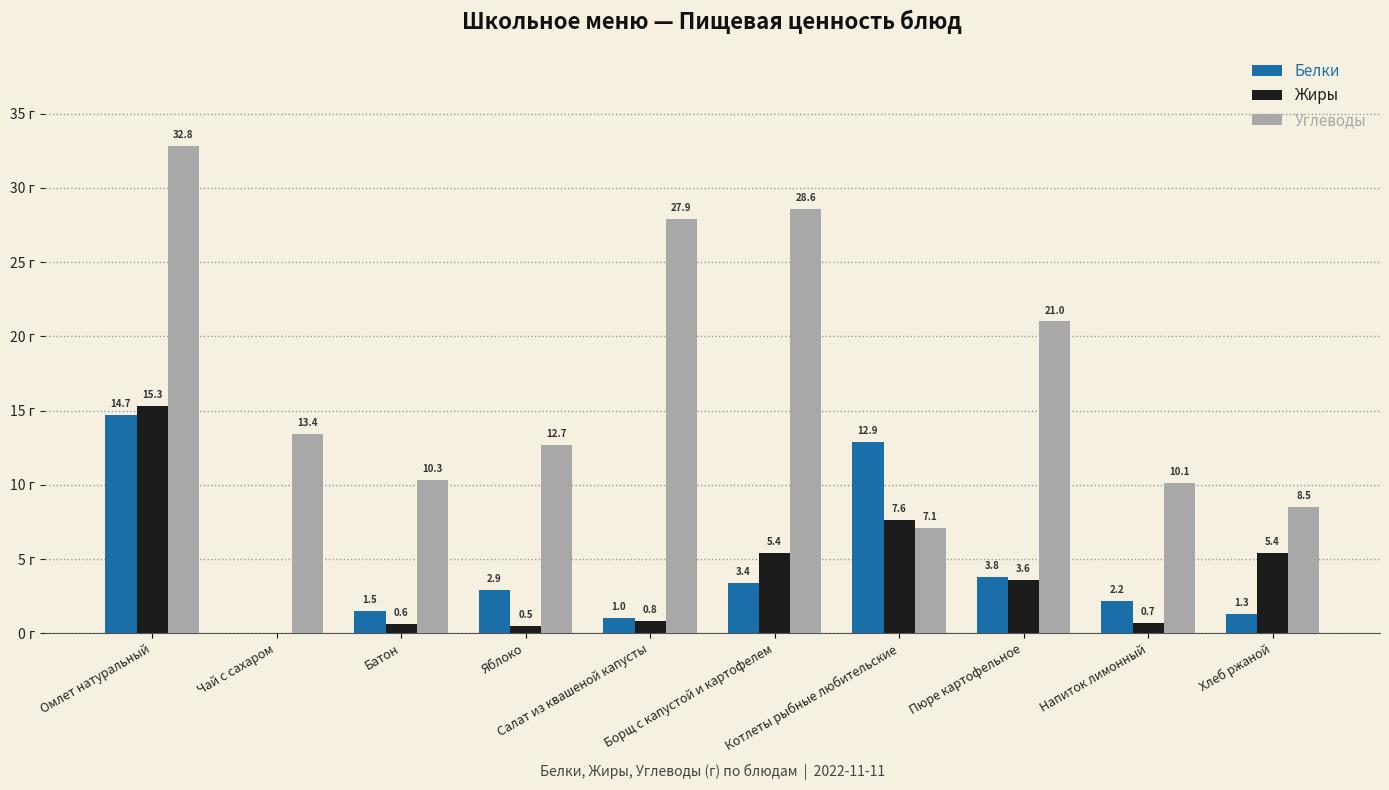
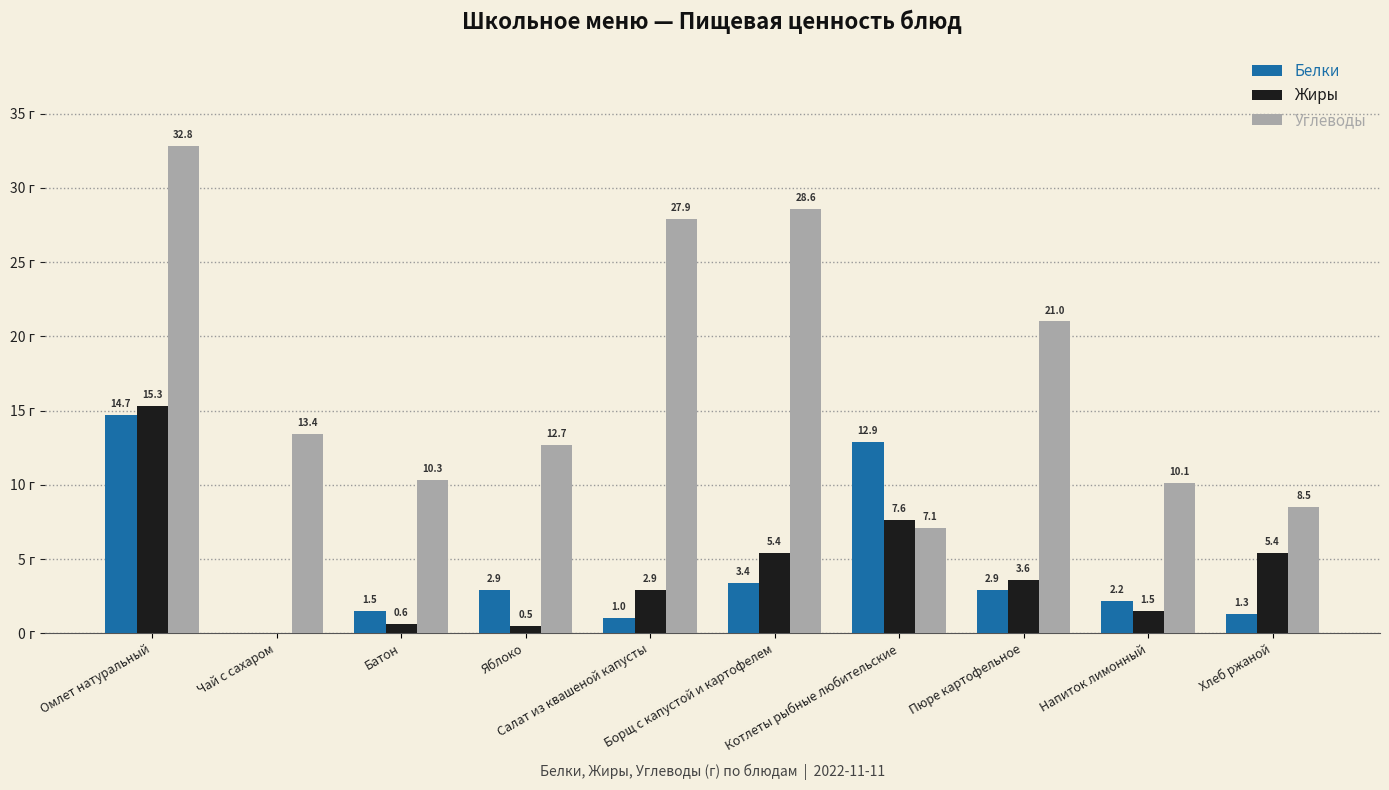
  {
    "Белки": {
      "Омлет натуральный": 14.7,
      "Батон": 1.5,
      "Яблоко": 2.9,
      "Салат из квашеной капусты": 1.0,
      "Борщ с капустой и картофелем": 3.4,
      "Котлеты рыбные любительские": 12.9,
-     "Пюре картофельное": 3.8,
+     "Пюре картофельное": 2.9,
      "Напиток лимонный": 2.2,
      "Хлеб ржаной": 1.3
    },
    "Жиры": {
      "Омлет натуральный": 15.3,
      "Батон": 0.6,
      "Яблоко": 0.5,
-     "Салат из квашеной капусты": 0.8,
+     "Салат из квашеной капусты": 2.9,
      "Борщ с капустой и картофелем": 5.4,
      "Котлеты рыбные любительские": 7.6,
      "Пюре картофельное": 3.6,
-     "Напиток лимонный": 0.7,
+     "Напиток лимонный": 1.5,
      "Хлеб ржаной": 5.4
    },
    "Углеводы": {
      "Омлет натуральный": 32.8,
      "Чай с сахаром": 13.4,
      "Батон": 10.3,
      "Яблоко": 12.7,
      "Салат из квашеной капусты": 27.9,
      "Борщ с капустой и картофелем": 28.6,
      "Котлеты рыбные любительские": 7.1,
      "Пюре картофельное": 21.0,
      "Напиток лимонный": 10.1,
      "Хлеб ржаной": 8.5
    }
  }
